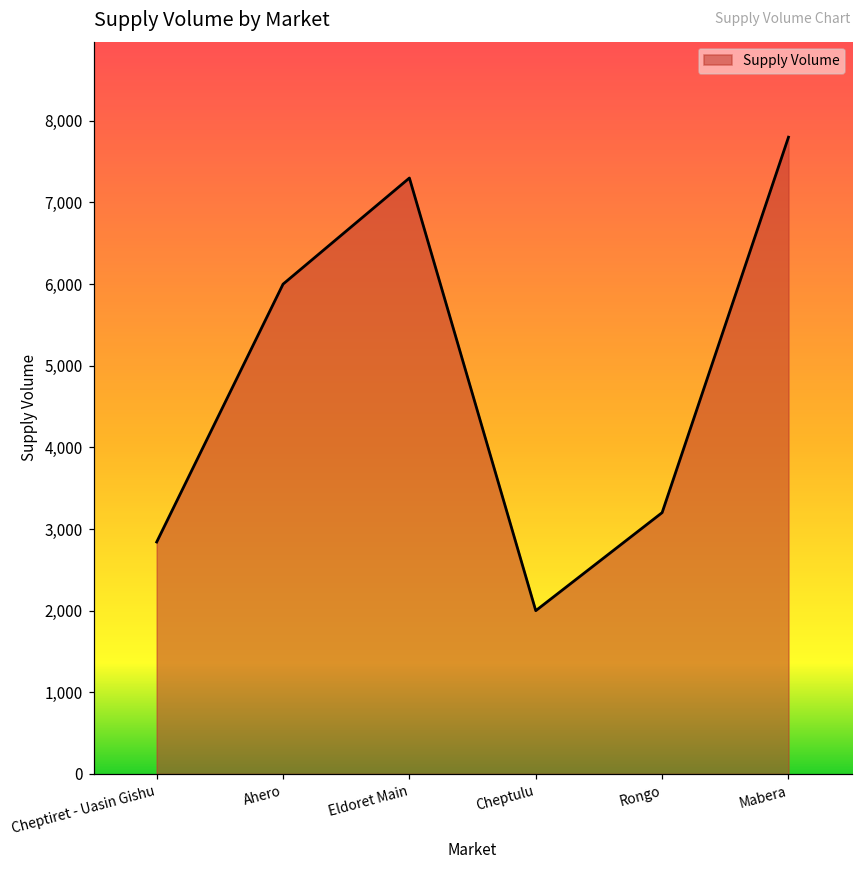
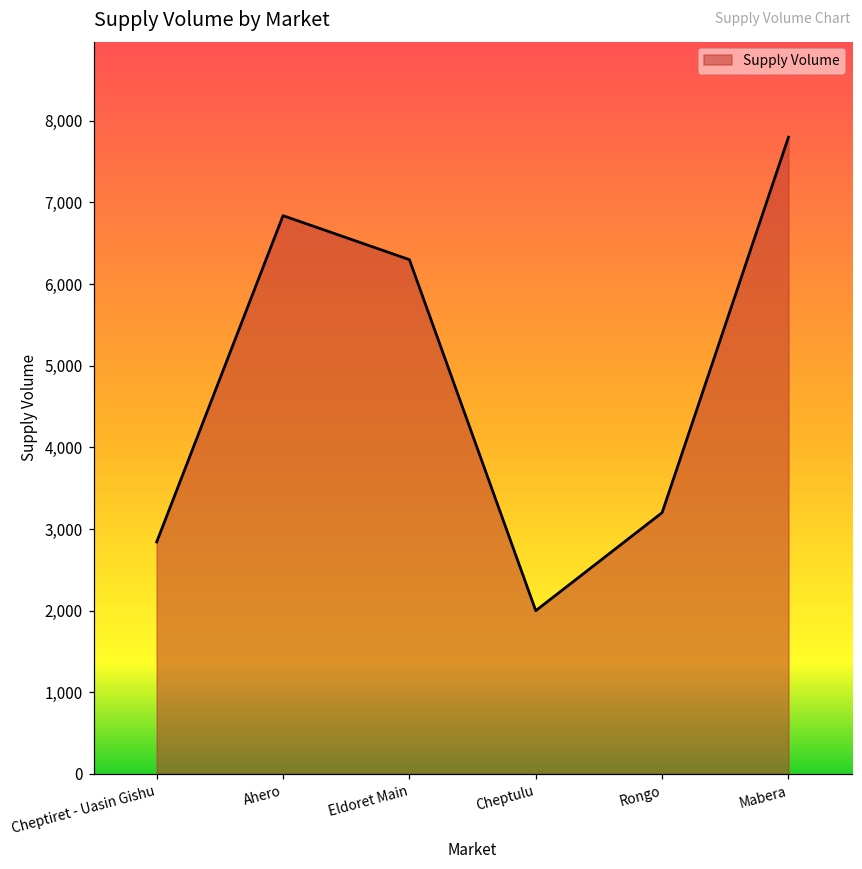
  {
    "Cheptiret - Uasin Gishu": "2,800",
-   "Ahero": "6,000",
-   "Eldoret Main": "7,300",
+   "Ahero": "6,800",
+   "Eldoret Main": "6,300",
    "Cheptulu": "2,000",
    "Rongo": "3,200",
    "Mabera": "7,800"
  }
